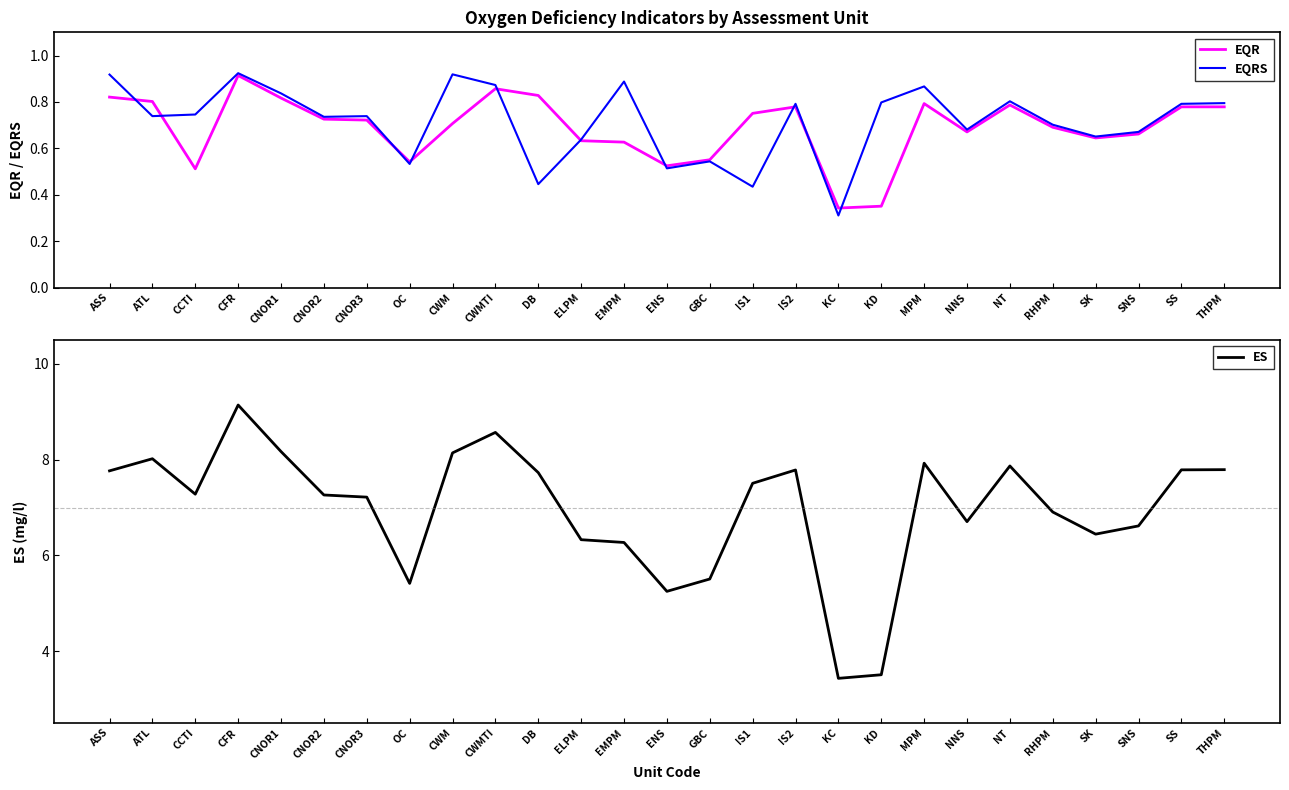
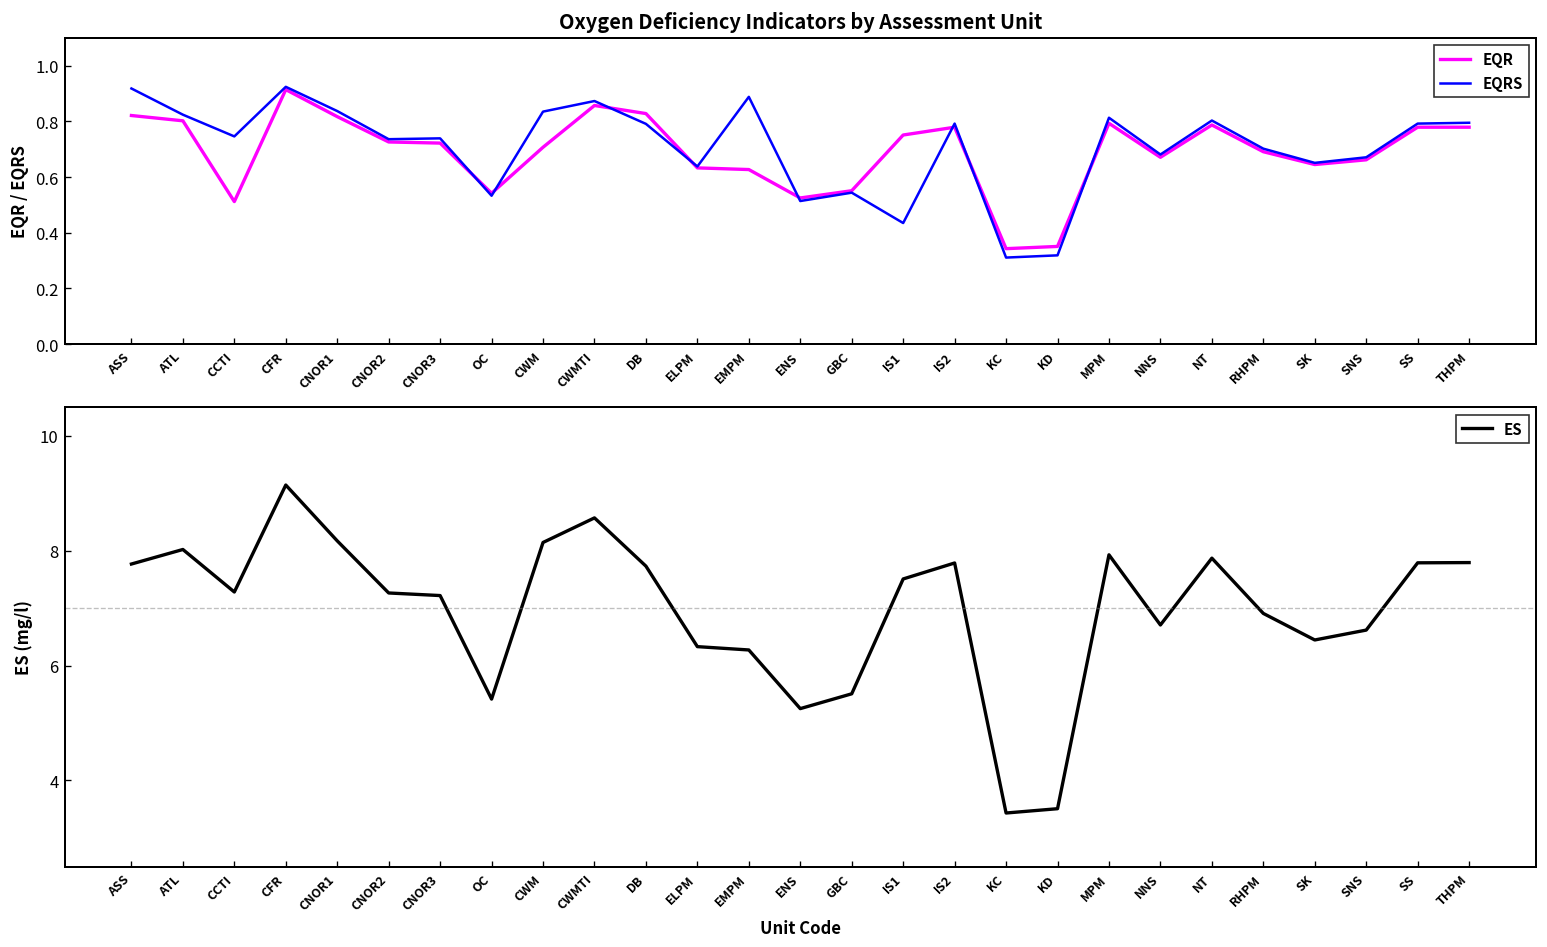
  {
    "Oxygen Deficiency Indicators by Assessment Unit": {
      "EQR": {
        "ASS": 0.82,
        "ATL": 0.80,
        "CCTI": 0.51,
        "CNOR1": 0.82,
        "CNOR3": 0.72,
        "CWM": 0.71,
        "CWMTI": 0.86,
        "DB": 0.83,
        "EMPM": 0.63,
        "ENS": 0.53,
        "IS1": 0.75,
        "IS2": 0.78,
        "KC": 0.34,
        "KD": 0.35,
        "MPM": 0.79,
        "NT": 0.79,
        "RHPM": 0.69,
        "SS": 0.78,
        "THPM": 0.78
      },
      "EQRS": {
        "ASS": 0.92,
-       "ATL": 0.74,
+       "ATL": 0.82,
        "CCTI": 0.75,
        "CNOR1": 0.84,
        "CNOR3": 0.74,
-       "CWM": 0.92,
+       "CWM": 0.84,
        "CWMTI": 0.87,
-       "DB": 0.45,
+       "DB": 0.79,
        "EMPM": 0.89,
        "ENS": 0.51,
        "IS1": 0.44,
        "IS2": 0.79,
        "KC": 0.31,
-       "KD": 0.80,
-       "MPM": 0.87,
+       "KD": 0.32,
+       "MPM": 0.81,
        "NT": 0.80,
        "RHPM": 0.70,
        "SS": 0.79,
        "THPM": 0.80
      }
    }
  }
